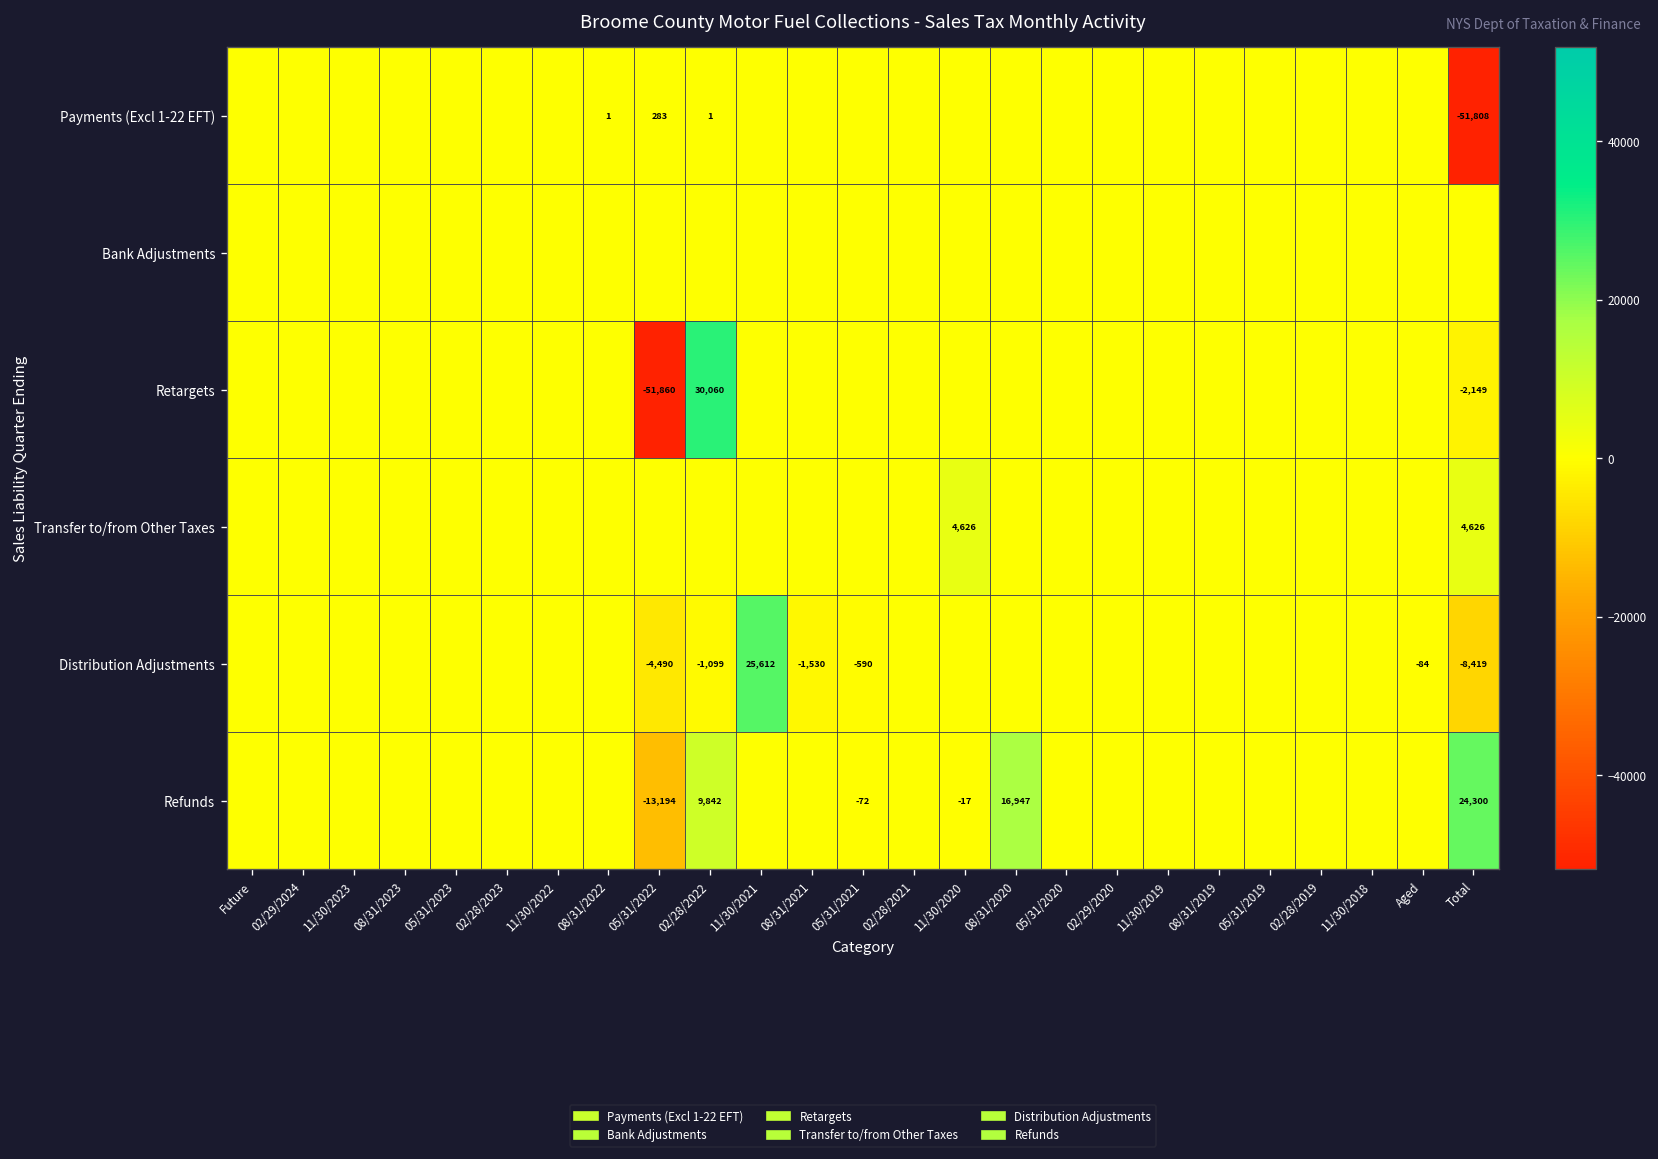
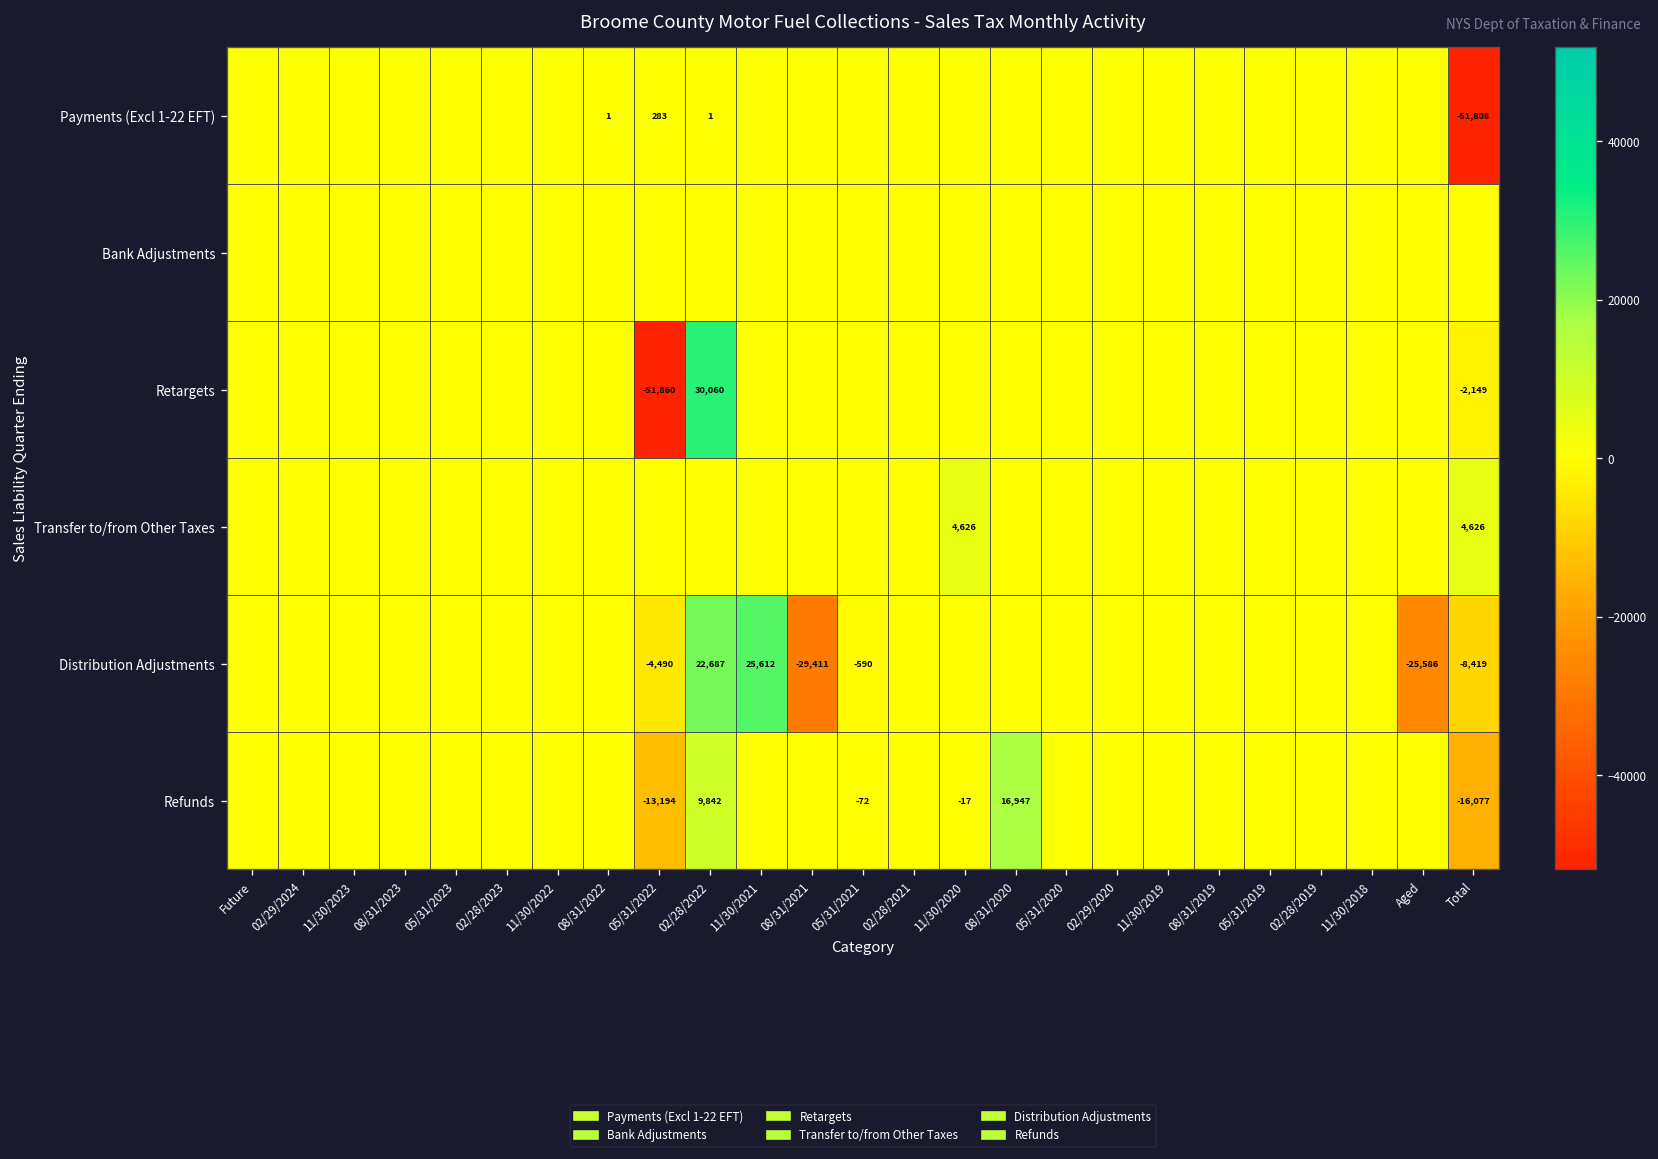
  {
    "Payments (Excl 1-22 EFT)": {
      "08/31/2022": "1",
      "05/31/2022": "283",
      "02/28/2022": "1",
      "Total": "-51,808"
    },
    "Retargets": {
      "05/31/2022": "-51,860",
      "02/28/2022": "30,060",
      "Total": "-2,149"
    },
    "Transfer to/from Other Taxes": {
      "11/30/2020": "4,626",
      "Total": "4,626"
    },
    "Distribution Adjustments": {
      "05/31/2022": "-4,490",
-     "02/28/2022": "-1,099",
+     "02/28/2022": "22,687",
      "11/30/2021": "25,612",
-     "08/31/2021": "-1,530",
+     "08/31/2021": "-29,411",
      "05/31/2021": "-590",
-     "Aged": "-84",
+     "Aged": "-25,586",
      "Total": "-8,419"
    },
    "Refunds": {
      "05/31/2022": "-13,194",
      "02/28/2022": "9,842",
      "05/31/2021": "-72",
      "11/30/2020": "-17",
      "08/31/2020": "16,947",
-     "Total": "24,300"
+     "Total": "-16,077"
    }
  }
